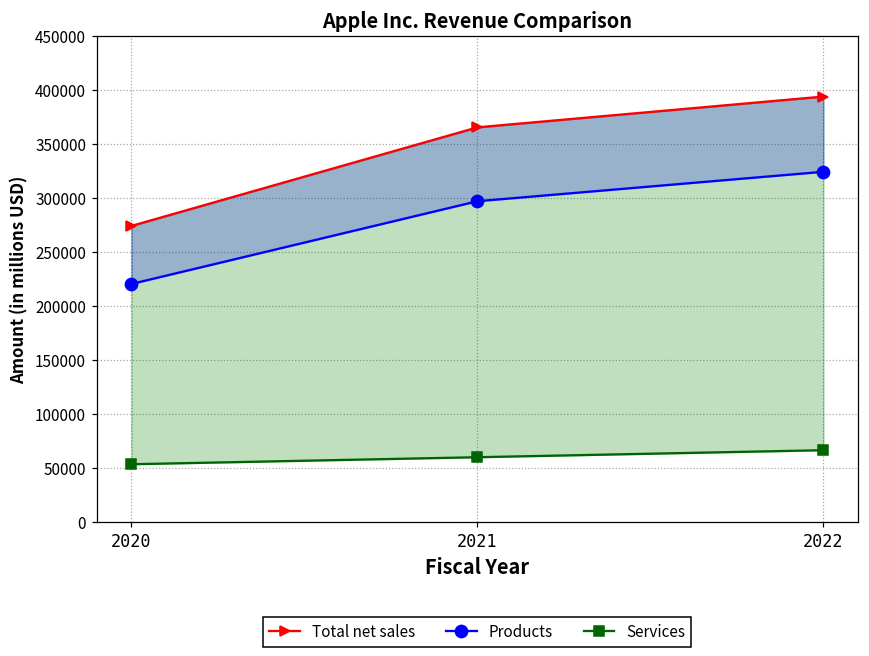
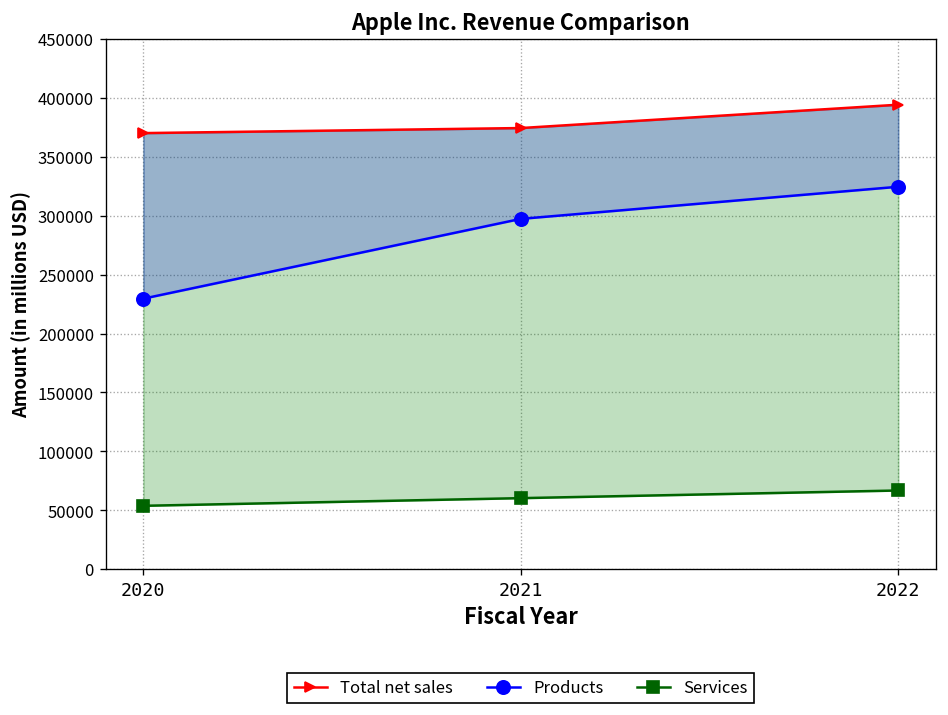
  {
    "Total net sales": {
-     "2020": 270000,
-     "2021": 366000,
+     "2020": 370000,
+     "2021": 375000,
      "2022": 390000
    },
    "Products": {
-     "2020": 220000,
+     "2020": 230000,
      "2021": 300000,
      "2022": 320000
    },
    "Services": {
      "2020": 50000,
      "2021": 60000,
      "2022": 70000
    }
  }
